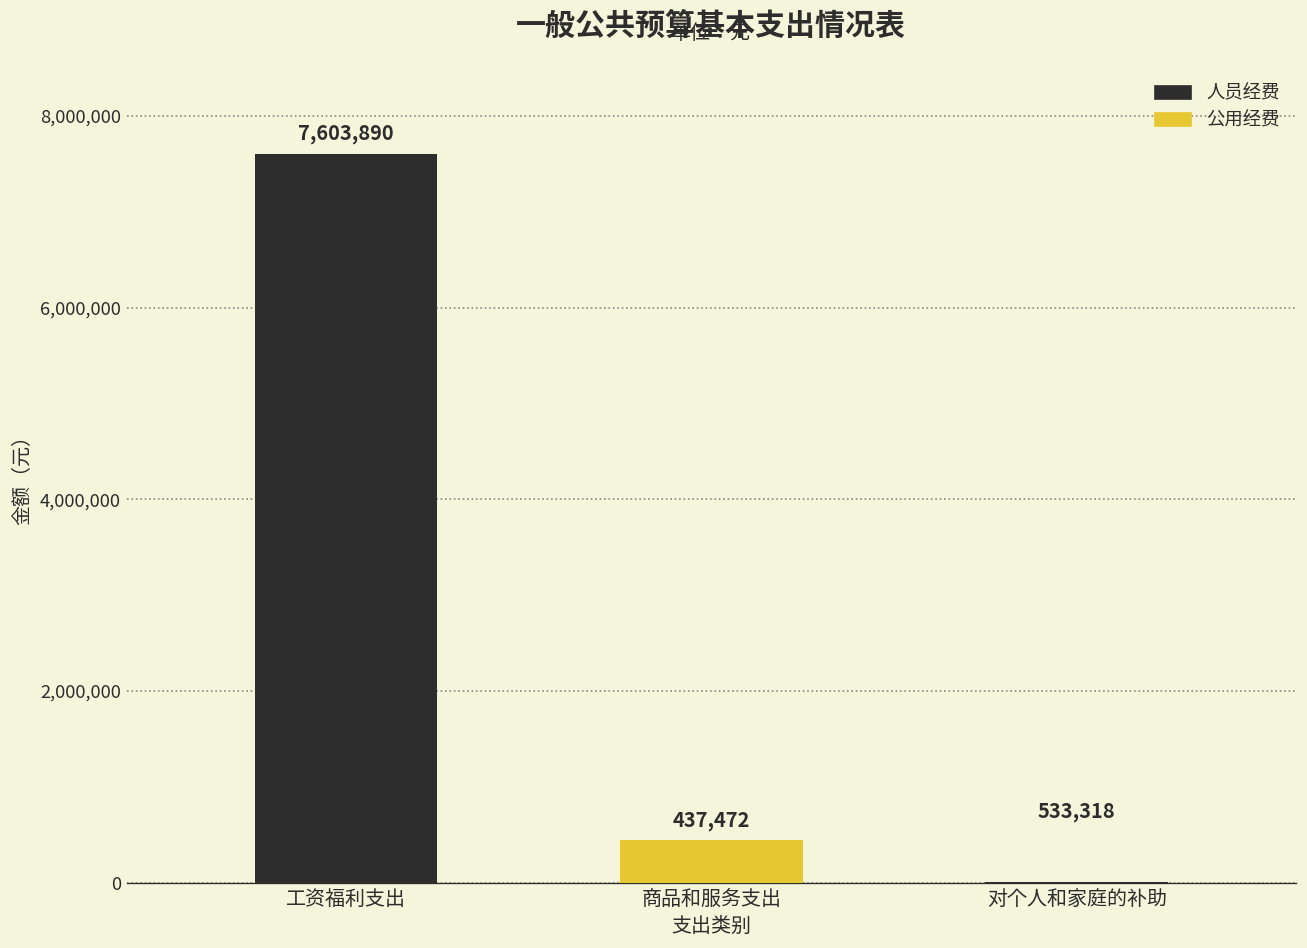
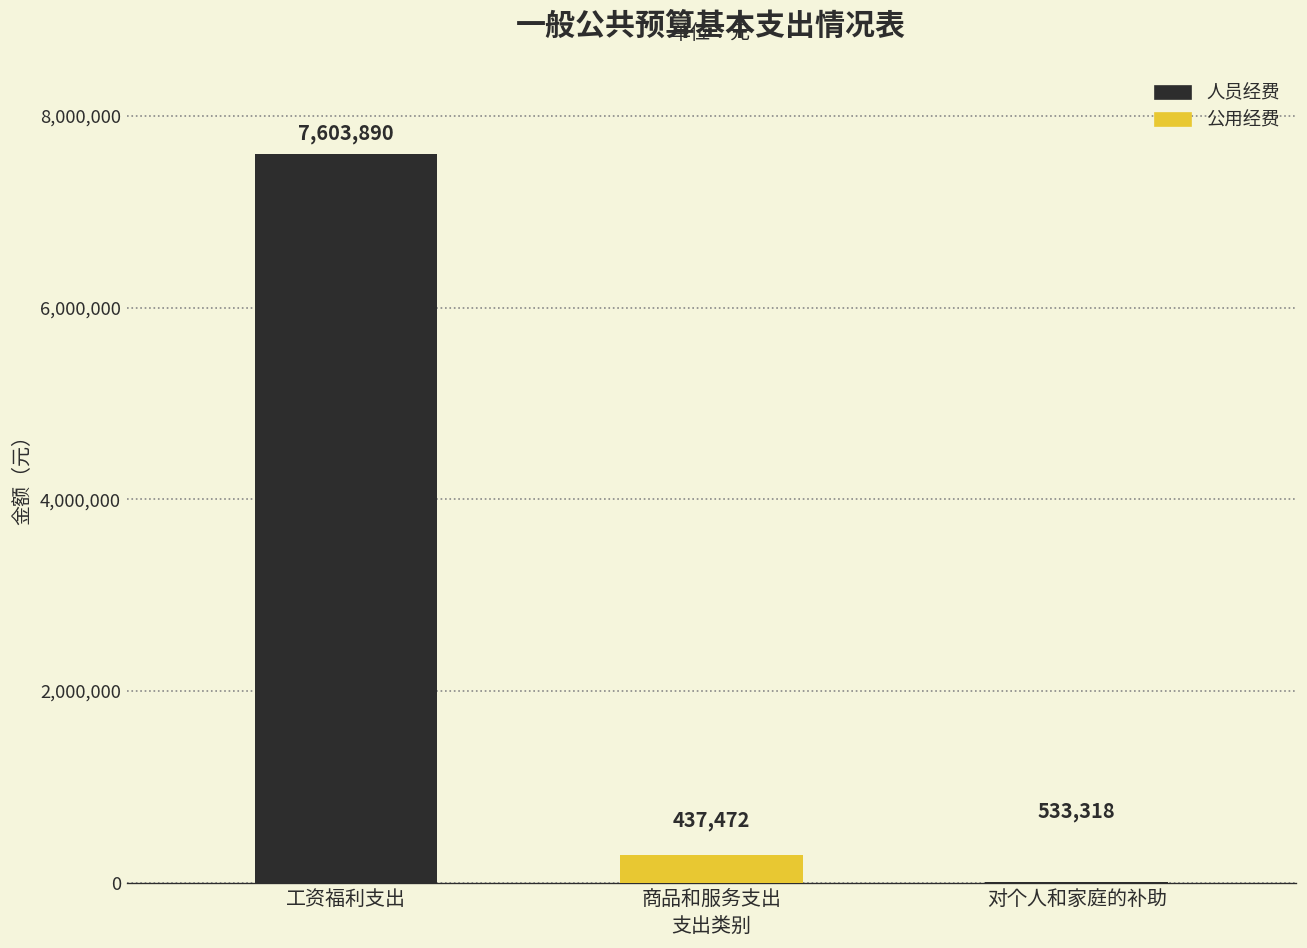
  {
    "人员经费": {
      "工资福利支出": "7,603,890"
    },
    "公用经费": {
      "工资福利支出": "0",
-     "商品和服务支出": "400,000",
+     "商品和服务支出": "300,000",
      "对个人和家庭的补助": "0"
    }
  }
